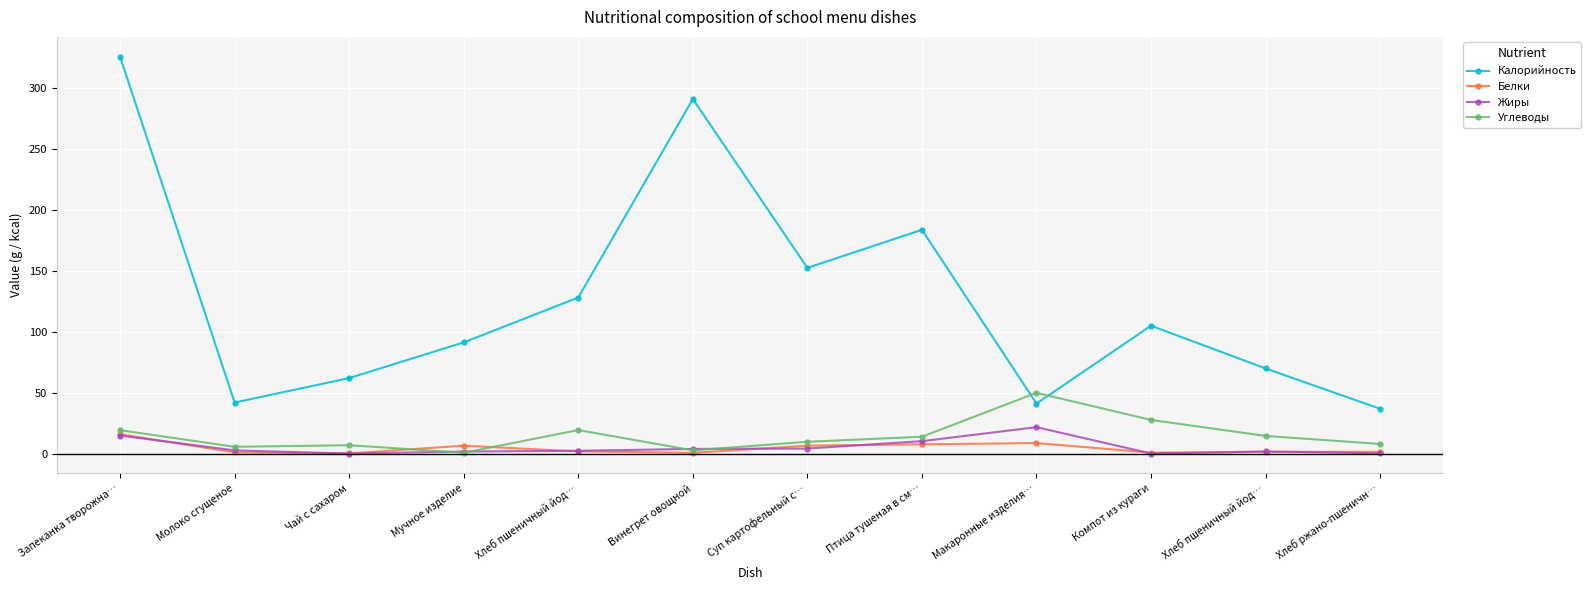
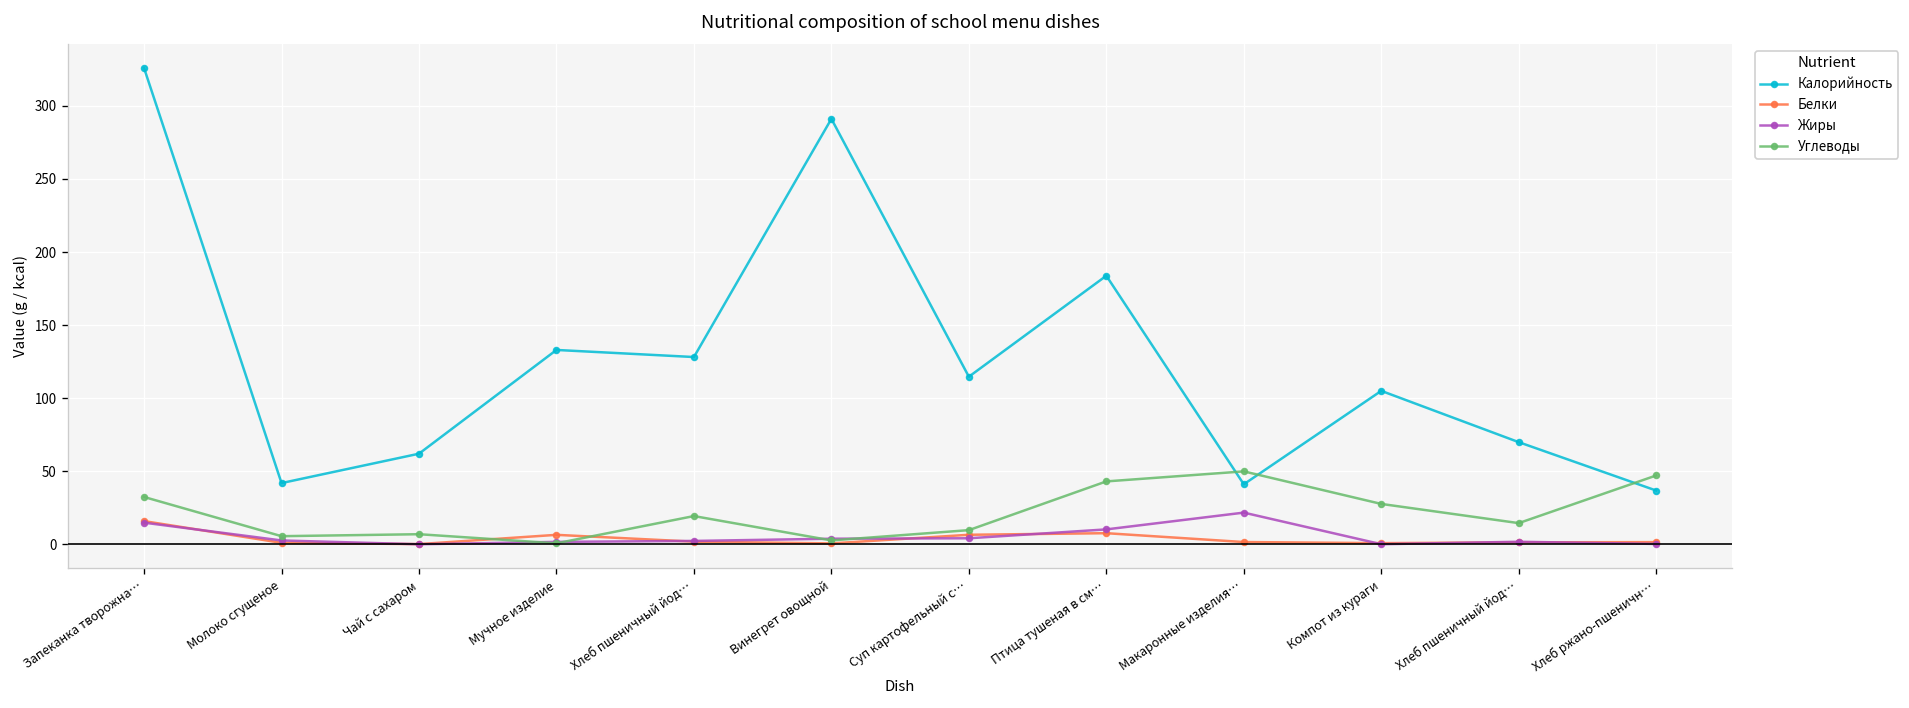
  {
    "Калорийность": {
      "Запеканка творожна…": 326,
      "Молоко сгущеное": 42,
      "Чай с сахаром": 62,
-     "Мучное изделие": 91,
+     "Мучное изделие": 133,
      "Винегрет овощной": 291,
-     "Суп картофельный с…": 153,
+     "Суп картофельный с…": 115,
      "Птица тушеная в см…": 184,
      "Макаронные изделия…": 41,
      "Компот из кураги": 105,
      "Хлеб ржано-пшеничн…": 37
    },
    "Белки": {
      "Мучное изделие": 6,
      "Суп картофельный с…": 7,
      "Птица тушеная в см…": 8,
-     "Макаронные изделия…": 9
+     "Макаронные изделия…": 2
    },
    "Жиры": {
      "Суп картофельный с…": 4,
      "Птица тушеная в см…": 10,
      "Макаронные изделия…": 22
    },
    "Углеводы": {
-     "Запеканка творожна…": 19,
+     "Запеканка творожна…": 32,
      "Молоко сгущеное": 6,
      "Чай с сахаром": 7,
      "Суп картофельный с…": 10,
-     "Птица тушеная в см…": 14,
+     "Птица тушеная в см…": 43,
      "Макаронные изделия…": 50,
      "Компот из кураги": 28,
-     "Хлеб ржано-пшеничн…": 8
+     "Хлеб ржано-пшеничн…": 47
    }
  }
